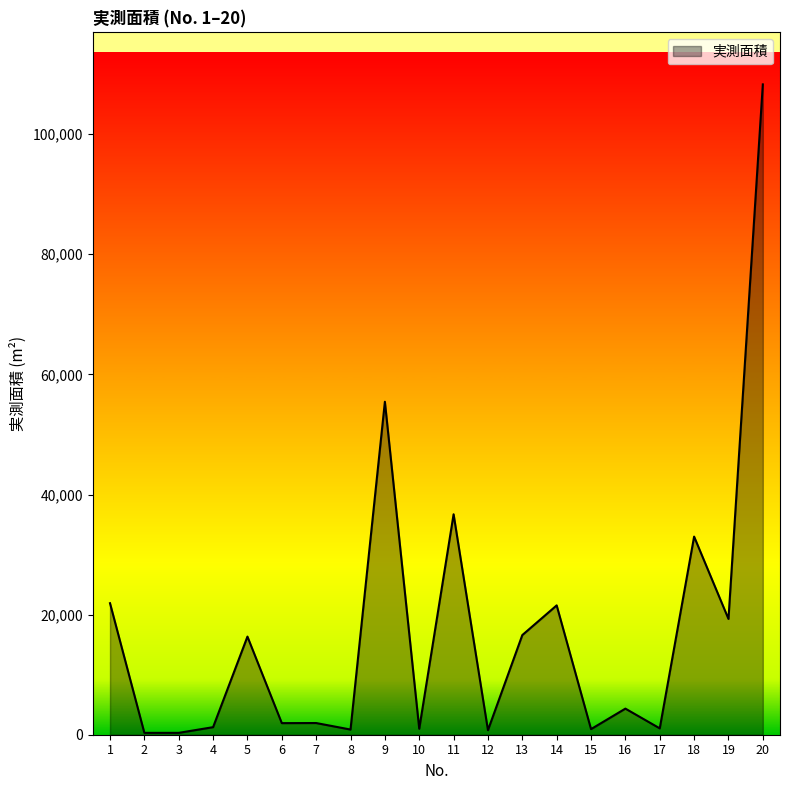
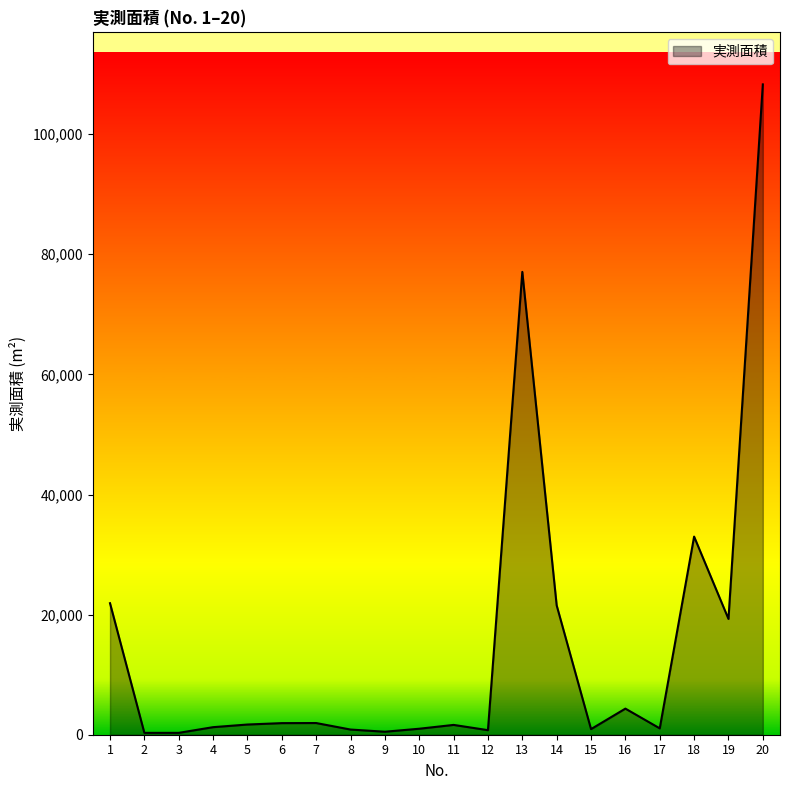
  {
    "1": "22,000",
    "2": "0",
    "3": "0",
    "4": "1,000",
-   "5": "16,000",
+   "5": "2,000",
    "6": "2,000",
    "7": "2,000",
    "8": "1,000",
-   "9": "55,000",
+   "9": "0",
    "10": "1,000",
-   "11": "37,000",
+   "11": "2,000",
    "12": "1,000",
-   "13": "17,000",
+   "13": "77,000",
    "14": "22,000",
    "15": "1,000",
    "16": "4,000",
    "17": "1,000",
    "18": "33,000",
    "19": "19,000",
    "20": "108,000"
  }
